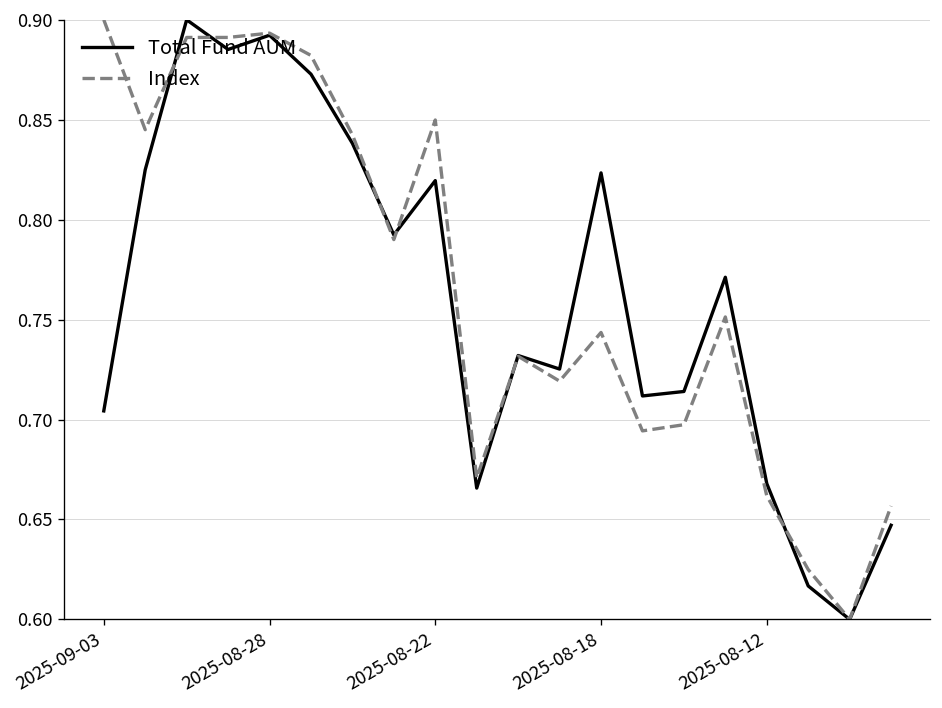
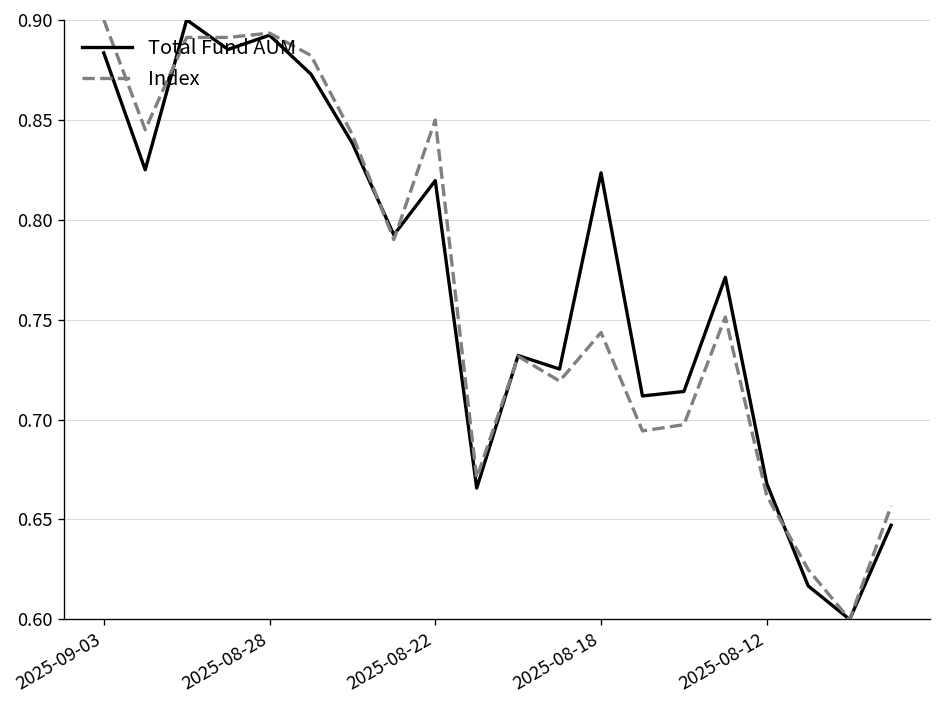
  {
    "Total Fund AUM": {
-     "2025-09-03": 0.704,
+     "2025-09-03": 0.883,
      "2025-08-22": 0.820,
      "2025-08-18": 0.823,
      "2025-08-12": 0.668
    },
    "Index": {
      "2025-09-03": 0.900,
      "2025-08-22": 0.850,
      "2025-08-18": 0.744,
      "2025-08-12": 0.662
    }
  }
